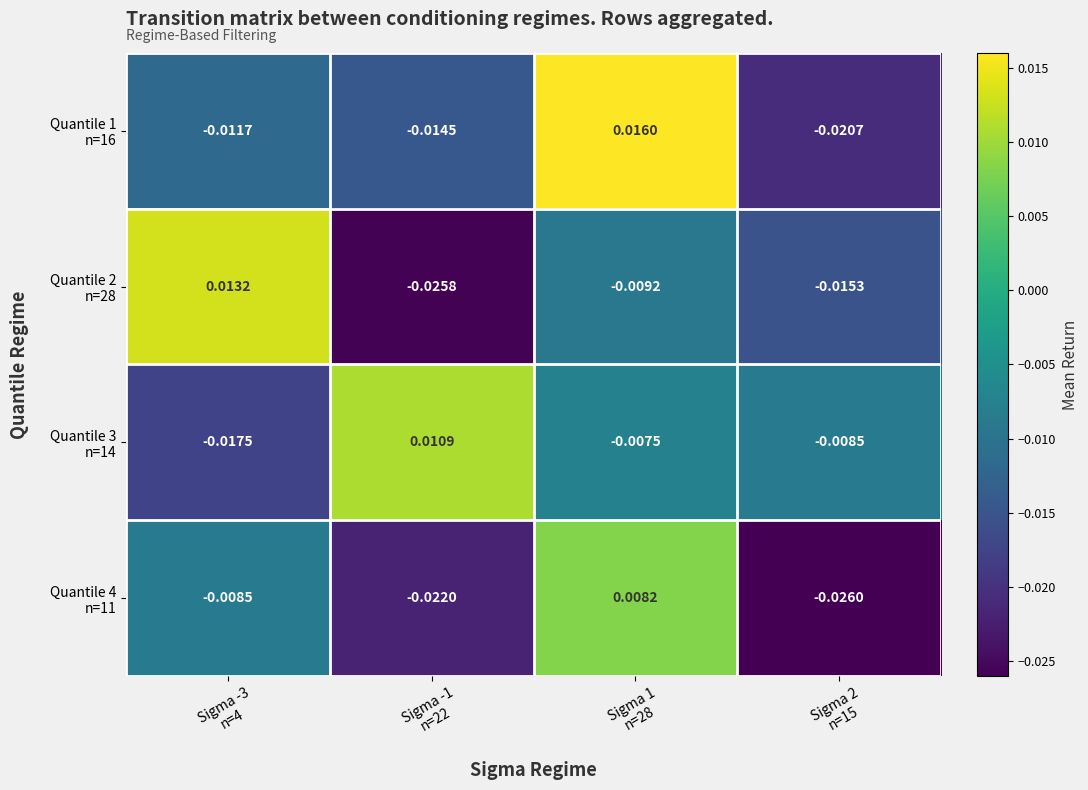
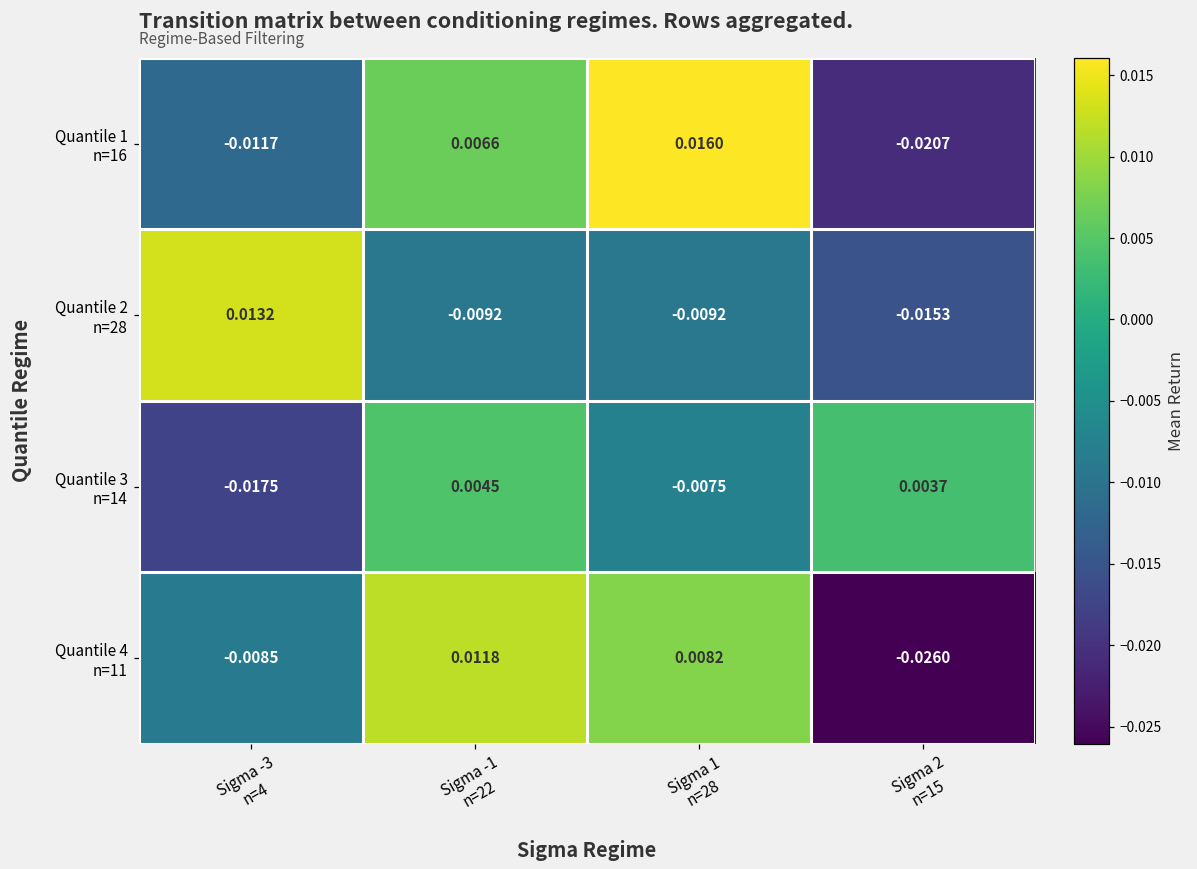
  {
    "Quantile 1 n=16": {
      "Sigma -3 n=4": -0.0117,
-     "Sigma -1 n=22": -0.0145,
+     "Sigma -1 n=22": 0.0066,
      "Sigma 1 n=28": 0.0160,
      "Sigma 2 n=15": -0.0207
    },
    "Quantile 2 n=28": {
      "Sigma -3 n=4": 0.0132,
-     "Sigma -1 n=22": -0.0258,
+     "Sigma -1 n=22": -0.0092,
      "Sigma 1 n=28": -0.0092,
      "Sigma 2 n=15": -0.0153
    },
    "Quantile 3 n=14": {
      "Sigma -3 n=4": -0.0175,
-     "Sigma -1 n=22": 0.0109,
+     "Sigma -1 n=22": 0.0045,
      "Sigma 1 n=28": -0.0075,
-     "Sigma 2 n=15": -0.0085
+     "Sigma 2 n=15": 0.0037
    },
    "Quantile 4 n=11": {
      "Sigma -3 n=4": -0.0085,
-     "Sigma -1 n=22": -0.0220,
+     "Sigma -1 n=22": 0.0118,
      "Sigma 1 n=28": 0.0082,
      "Sigma 2 n=15": -0.0260
    }
  }
